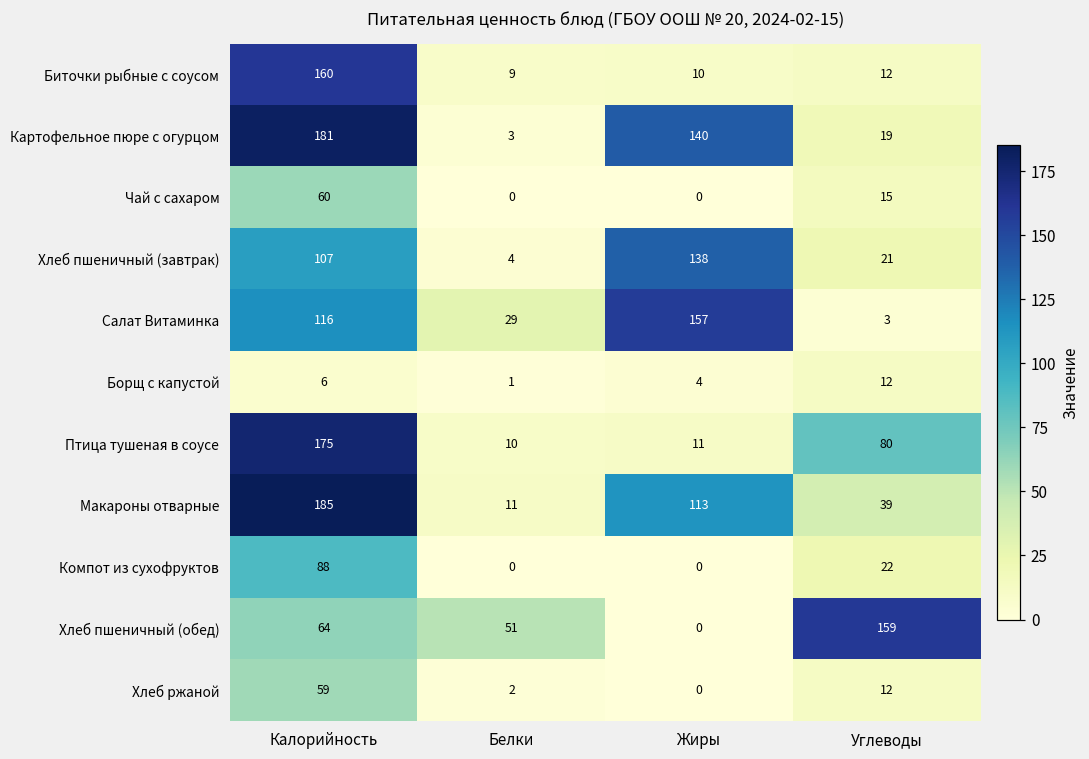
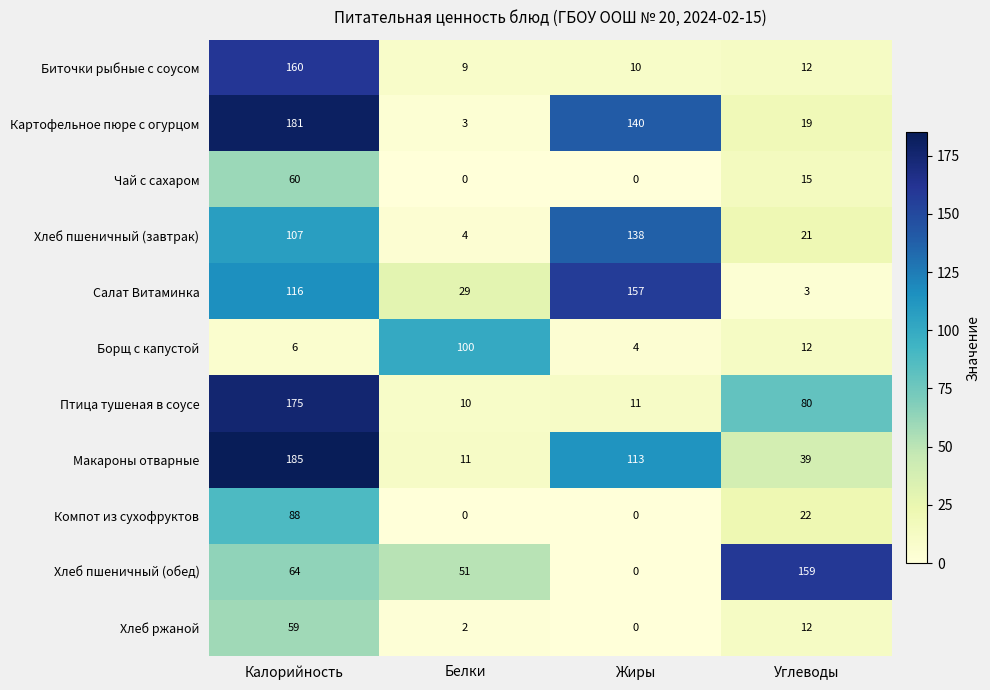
  {
    "Биточки рыбные с соусом": {
      "Калорийность": 160,
      "Белки": 9,
      "Жиры": 10,
      "Углеводы": 12
    },
    "Картофельное пюре с огурцом": {
      "Калорийность": 181,
      "Белки": 3,
      "Жиры": 140,
      "Углеводы": 19
    },
    "Чай с сахаром": {
      "Калорийность": 60,
      "Белки": 0,
      "Жиры": 0,
      "Углеводы": 15
    },
    "Хлеб пшеничный (завтрак)": {
      "Калорийность": 107,
      "Белки": 4,
      "Жиры": 138,
      "Углеводы": 21
    },
    "Салат Витаминка": {
      "Калорийность": 116,
      "Белки": 29,
      "Жиры": 157,
      "Углеводы": 3
    },
    "Борщ с капустой": {
      "Калорийность": 6,
-     "Белки": 1,
+     "Белки": 100,
      "Жиры": 4,
      "Углеводы": 12
    },
    "Птица тушеная в соусе": {
      "Калорийность": 175,
      "Белки": 10,
      "Жиры": 11,
      "Углеводы": 80
    },
    "Макароны отварные": {
      "Калорийность": 185,
      "Белки": 11,
      "Жиры": 113,
      "Углеводы": 39
    },
    "Компот из сухофруктов": {
      "Калорийность": 88,
      "Белки": 0,
      "Жиры": 0,
      "Углеводы": 22
    },
    "Хлеб пшеничный (обед)": {
      "Калорийность": 64,
      "Белки": 51,
      "Жиры": 0,
      "Углеводы": 159
    },
    "Хлеб ржаной": {
      "Калорийность": 59,
      "Белки": 2,
      "Жиры": 0,
      "Углеводы": 12
    }
  }
